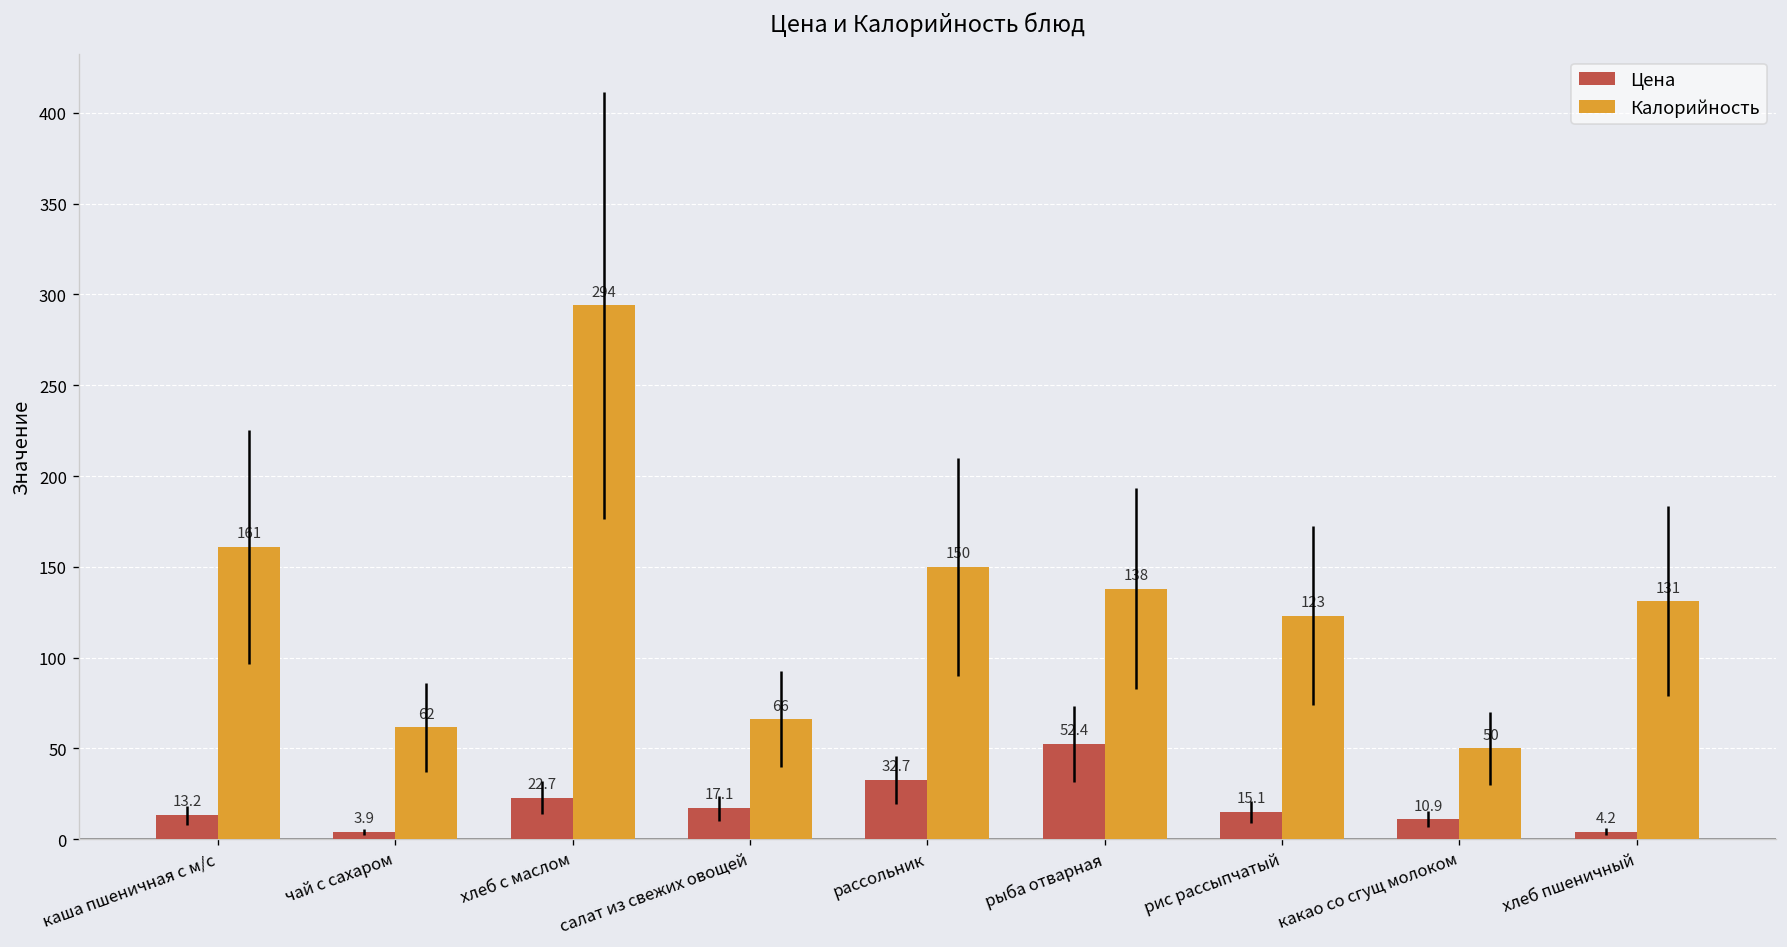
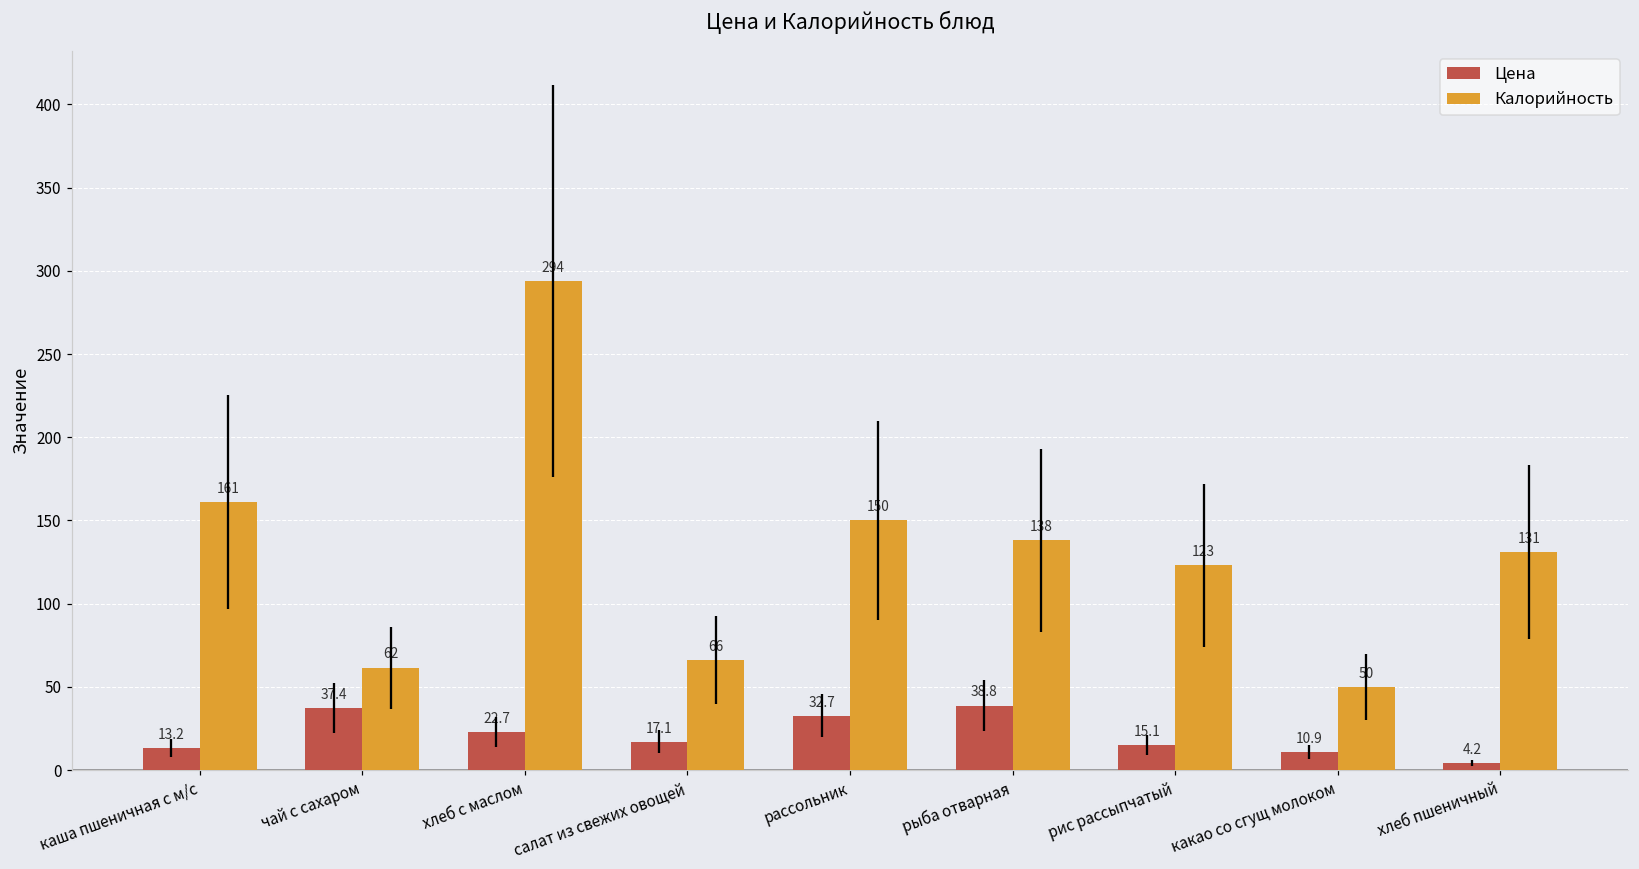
  {
    "Цена": {
      "каша пшеничная с м/с": 13.2,
-     "чай с сахаром": 3.9,
+     "чай с сахаром": 37.4,
      "хлеб с маслом": 22.7,
      "салат из свежих овощей": 17.1,
      "рассольник": 32.7,
-     "рыба отварная": 52.4,
+     "рыба отварная": 38.8,
      "рис рассыпчатый": 15.1,
      "какао со сгущ молоком": 10.9,
      "хлеб пшеничный": 4.2
    },
    "Калорийность": {
      "каша пшеничная с м/с": 161,
      "чай с сахаром": 62,
      "хлеб с маслом": 294,
      "салат из свежих овощей": 66,
      "рассольник": 150,
      "рыба отварная": 138,
      "рис рассыпчатый": 123,
      "какао со сгущ молоком": 50,
      "хлеб пшеничный": 131
    }
  }
